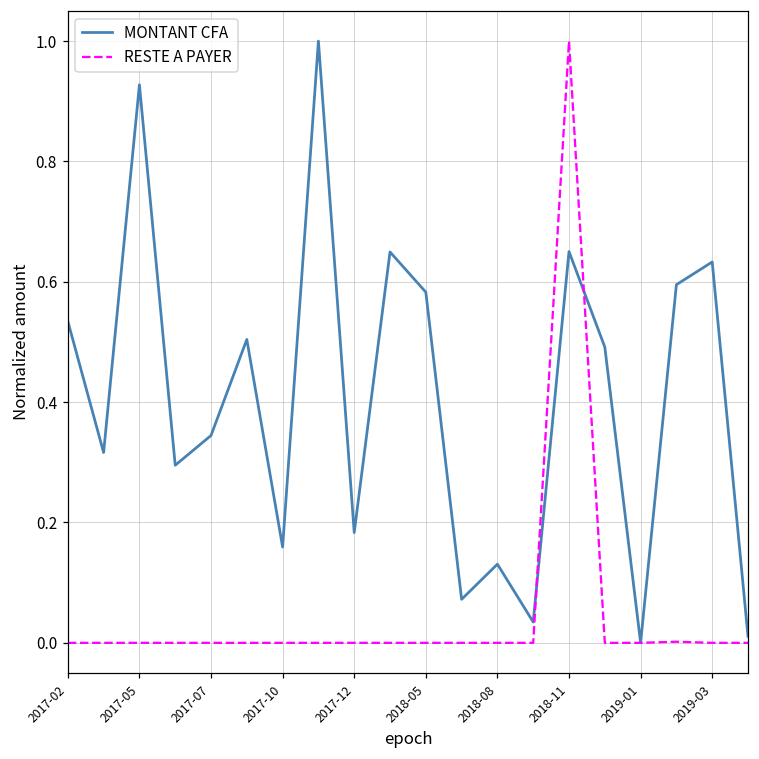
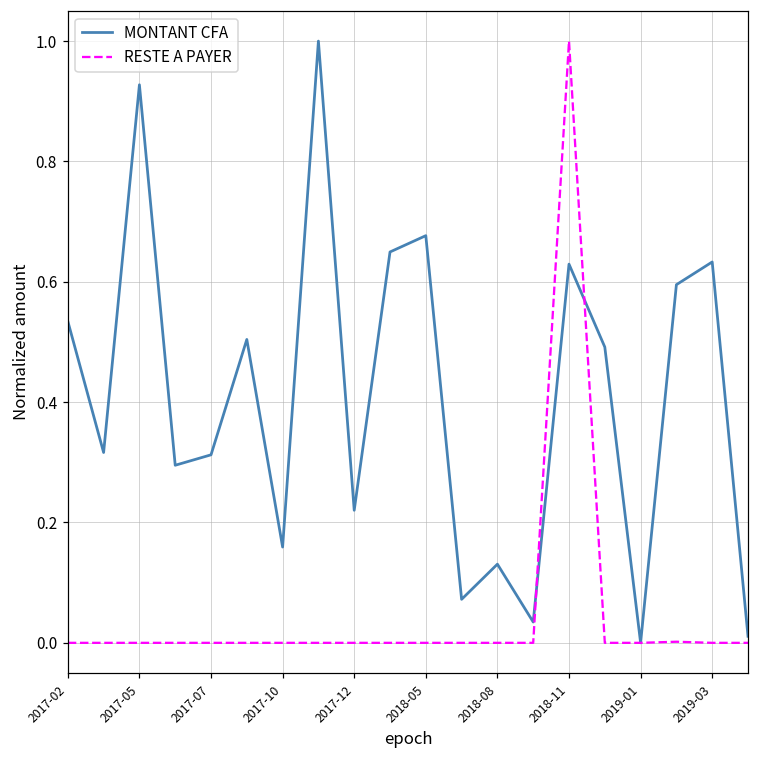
  {
    "MONTANT CFA": {
      "2017-02": 0.53,
      "2017-05": 0.93,
-     "2017-07": 0.34,
+     "2017-07": 0.31,
      "2017-10": 0.16,
-     "2017-12": 0.18,
-     "2018-05": 0.58,
+     "2017-12": 0.22,
+     "2018-05": 0.68,
      "2018-08": 0.13,
-     "2018-11": 0.65,
+     "2018-11": 0.63,
      "2019-03": 0.63
    },
    "RESTE A PAYER": {
      "2017-02": 0.00,
      "2017-05": 0.00,
      "2017-07": 0.00,
      "2017-10": 0.00,
      "2017-12": 0.00,
      "2018-05": 0.00,
      "2018-08": 0.00,
      "2018-11": 1.00,
      "2019-03": 0.00
    }
  }
